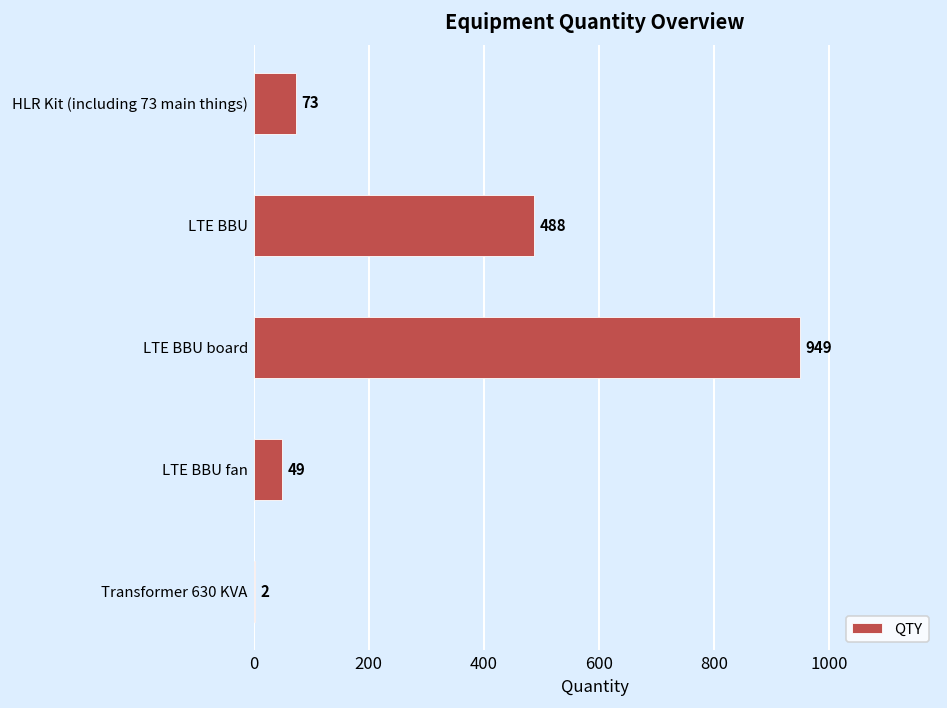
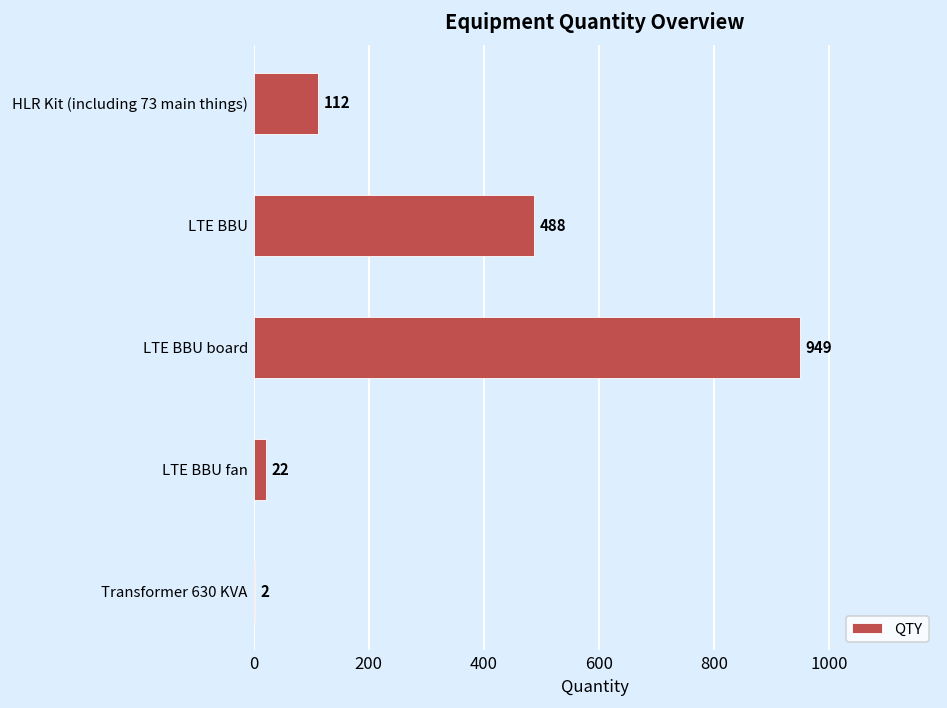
  {
-   "HLR Kit (including 73 main things)": 73,
+   "HLR Kit (including 73 main things)": 112,
    "LTE BBU": 488,
    "LTE BBU board": 949,
-   "LTE BBU fan": 49,
+   "LTE BBU fan": 22,
    "Transformer 630 KVA": 2
  }
